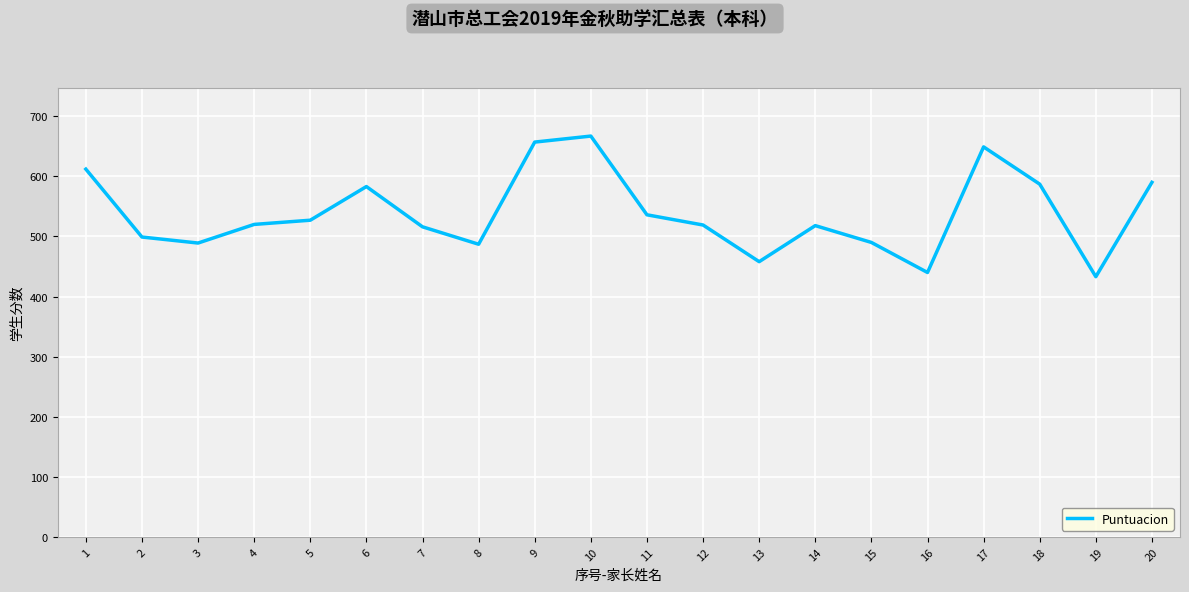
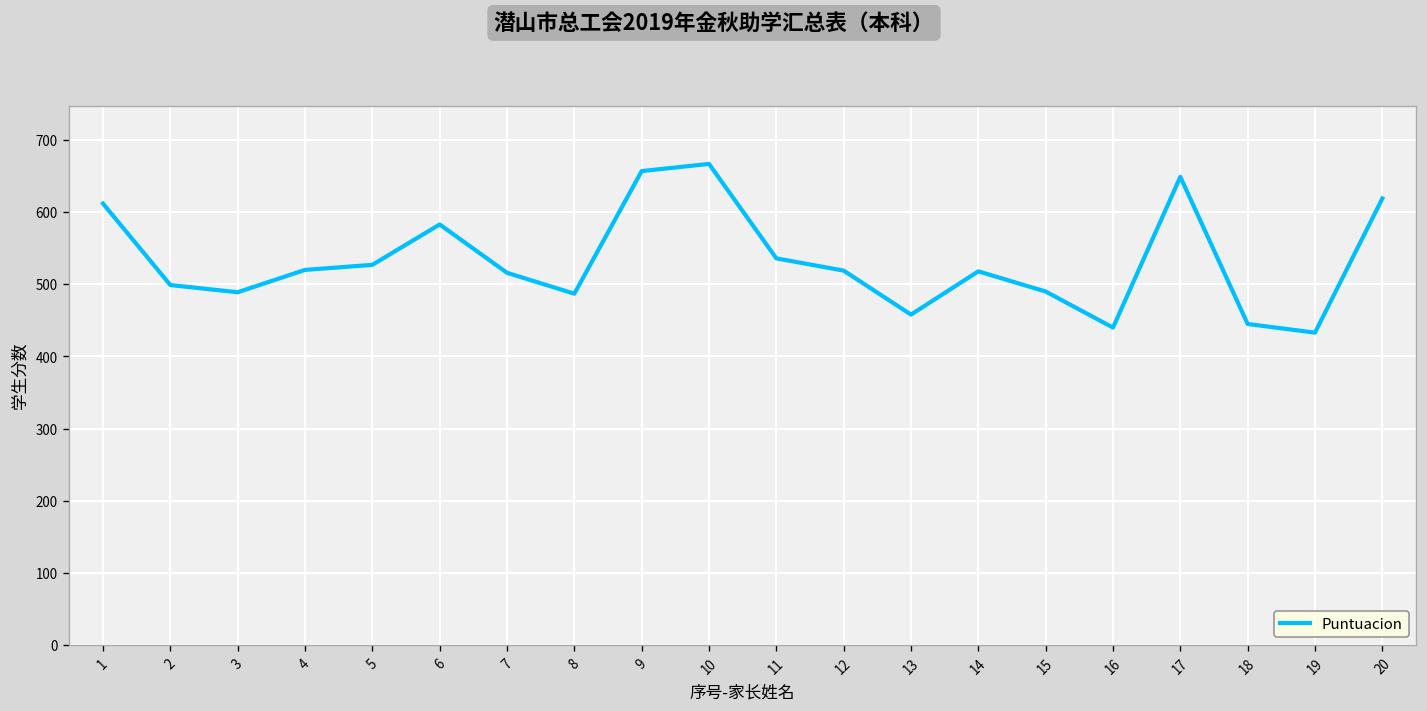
  {
    "1": 610,
    "2": 500,
    "3": 490,
    "4": 520,
    "5": 530,
    "6": 580,
    "7": 520,
    "8": 490,
    "9": 660,
    "10": 670,
    "11": 540,
    "12": 520,
    "13": 460,
    "14": 520,
    "15": 490,
    "16": 440,
    "17": 650,
-   "18": 590,
+   "18": 450,
    "19": 430,
-   "20": 590
+   "20": 620
  }
